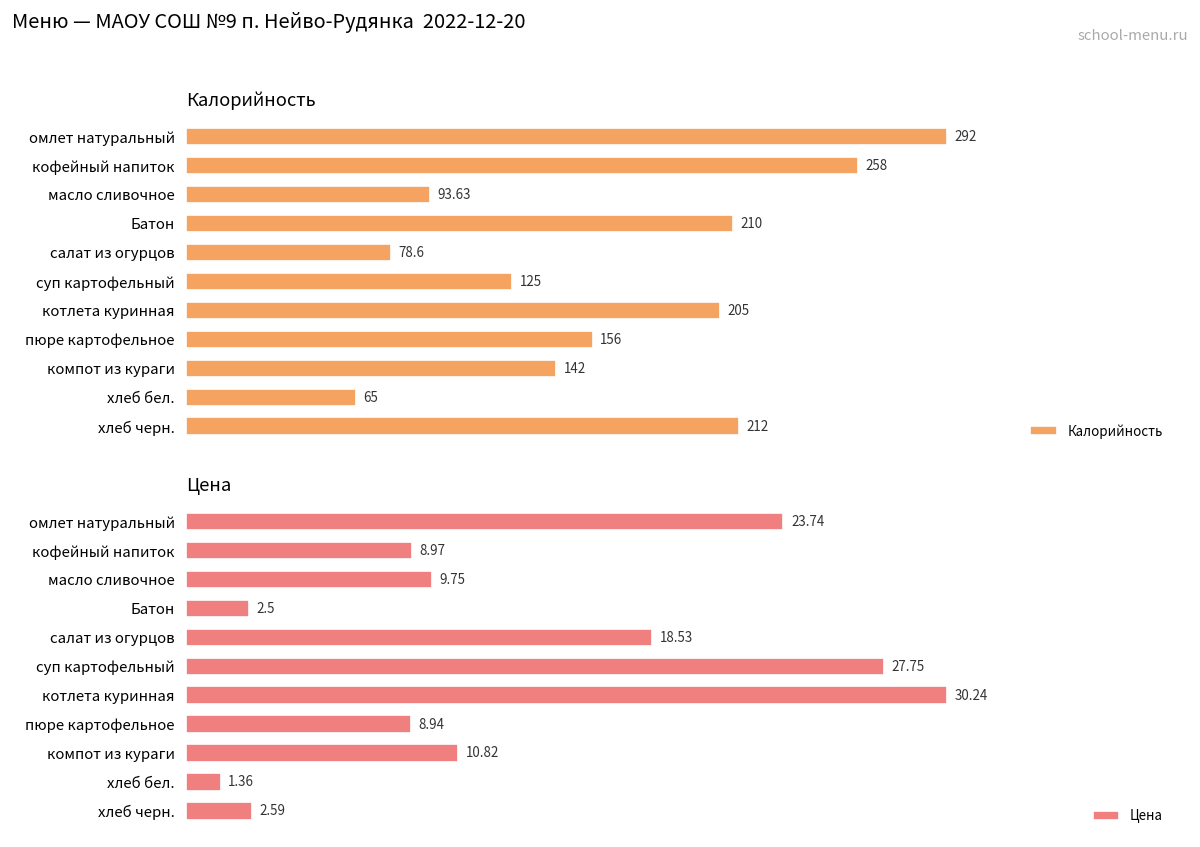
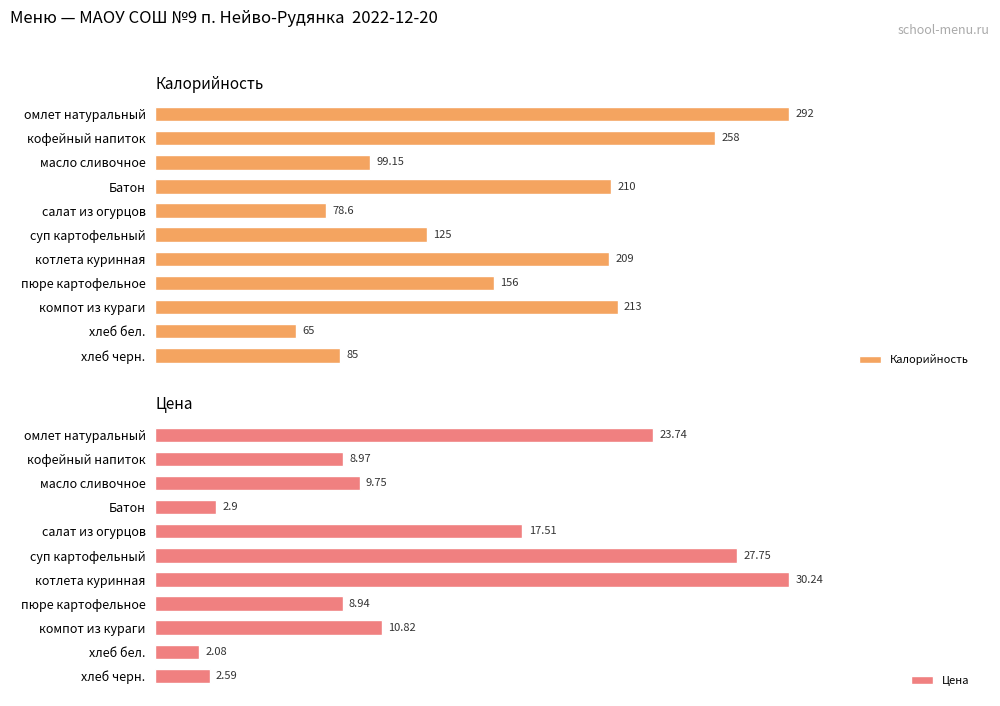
  {
    "Калорийность": {
      "омлет натуральный": 292,
      "кофейный напиток": 258,
-     "масло сливочное": 93.63,
+     "масло сливочное": 99.15,
      "Батон": 210,
      "салат из огурцов": 78.6,
      "суп картофельный": 125,
-     "котлета куринная": 205,
+     "котлета куринная": 209,
      "пюре картофельное": 156,
-     "компот из кураги": 142,
+     "компот из кураги": 213,
      "хлеб бел.": 65,
-     "хлеб черн.": 212
+     "хлеб черн.": 85
    },
    "Цена": {
      "омлет натуральный": 23.74,
      "кофейный напиток": 8.97,
      "масло сливочное": 9.75,
-     "Батон": 2.5,
-     "салат из огурцов": 18.53,
+     "Батон": 2.9,
+     "салат из огурцов": 17.51,
      "суп картофельный": 27.75,
      "котлета куринная": 30.24,
      "пюре картофельное": 8.94,
      "компот из кураги": 10.82,
-     "хлеб бел.": 1.36,
+     "хлеб бел.": 2.08,
      "хлеб черн.": 2.59
    }
  }
